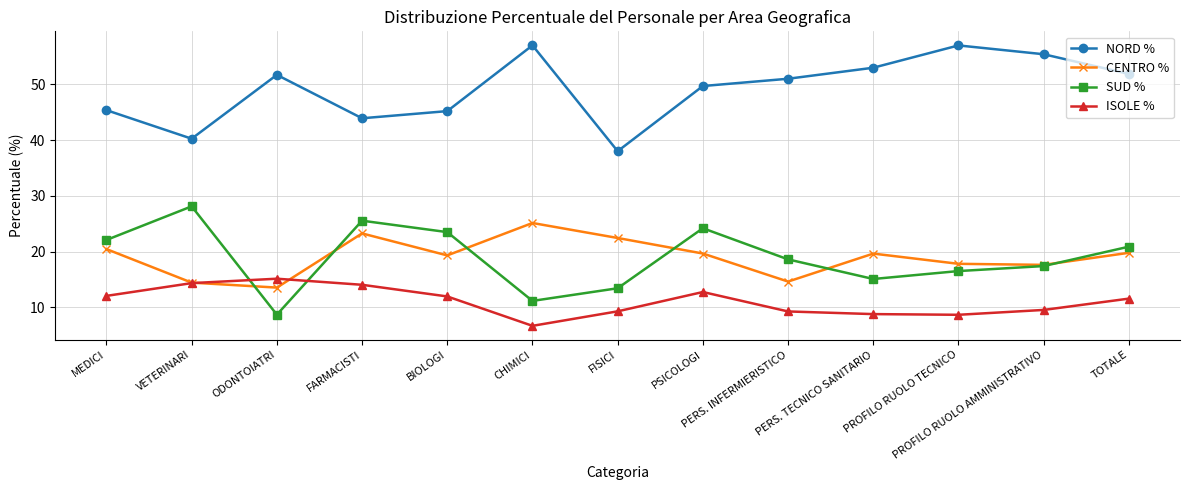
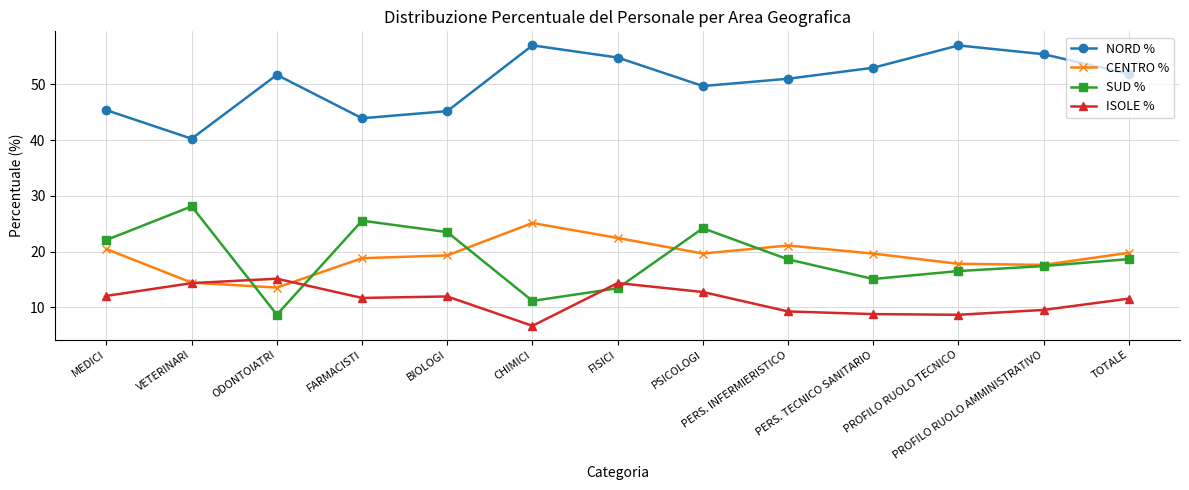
  {
    "NORD %": {
      "MEDICI": 45,
      "VETERINARI": 40,
      "ODONTOIATRI": 52,
      "FARMACISTI": 44,
      "BIOLOGI": 45,
      "CHIMICI": 57,
-     "FISICI": 38,
+     "FISICI": 55,
      "PSICOLOGI": 50,
      "PERS. INFERMIERISTICO": 51,
      "PERS. TECNICO SANITARIO": 53,
      "PROFILO RUOLO TECNICO": 57,
      "PROFILO RUOLO AMMINISTRATIVO": 55
    },
    "CENTRO %": {
      "MEDICI": 20,
      "ODONTOIATRI": 14,
-     "FARMACISTI": 23,
+     "FARMACISTI": 19,
      "BIOLOGI": 19,
      "CHIMICI": 25,
      "FISICI": 22,
      "PSICOLOGI": 20,
-     "PERS. INFERMIERISTICO": 15,
+     "PERS. INFERMIERISTICO": 21,
      "PERS. TECNICO SANITARIO": 20,
      "PROFILO RUOLO TECNICO": 18,
      "TOTALE": 20
    },
    "SUD %": {
      "MEDICI": 22,
      "VETERINARI": 28,
      "ODONTOIATRI": 9,
      "FARMACISTI": 26,
      "BIOLOGI": 24,
      "CHIMICI": 11,
      "FISICI": 13,
      "PSICOLOGI": 24,
      "PERS. INFERMIERISTICO": 19,
      "PERS. TECNICO SANITARIO": 15,
      "PROFILO RUOLO TECNICO": 17,
-     "TOTALE": 21
+     "TOTALE": 19
    },
    "ISOLE %": {
      "MEDICI": 12,
      "ODONTOIATRI": 15,
-     "FARMACISTI": 14,
+     "FARMACISTI": 12,
      "BIOLOGI": 12,
      "CHIMICI": 7,
-     "FISICI": 9,
+     "FISICI": 14,
      "PSICOLOGI": 13,
      "PERS. INFERMIERISTICO": 9,
      "PERS. TECNICO SANITARIO": 9,
      "PROFILO RUOLO TECNICO": 9,
      "PROFILO RUOLO AMMINISTRATIVO": 10,
      "TOTALE": 12
    }
  }
